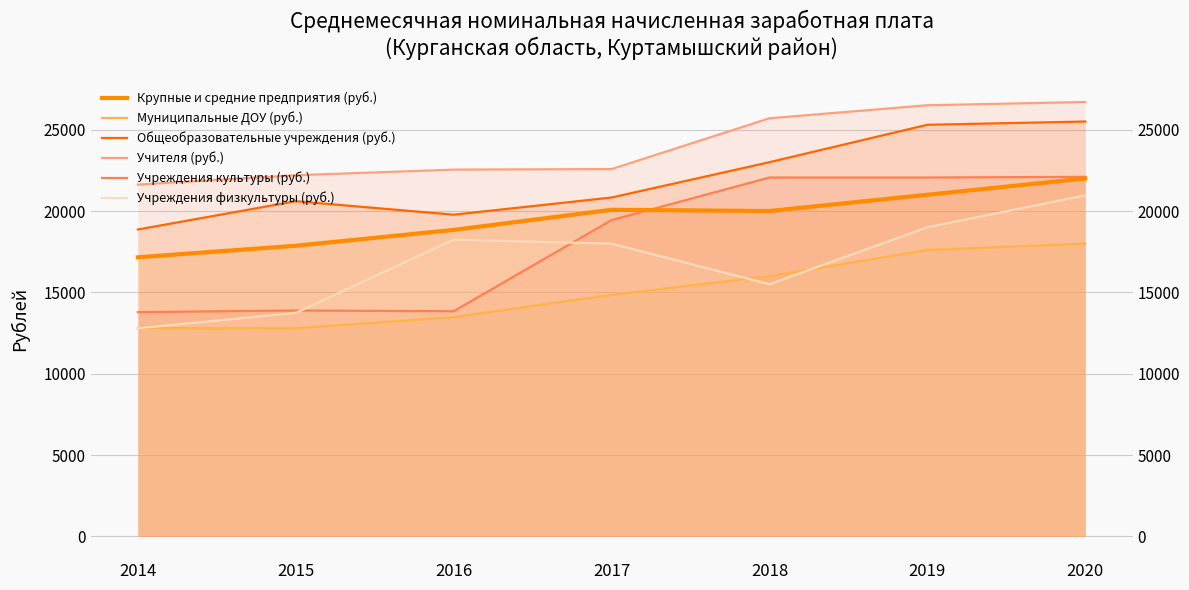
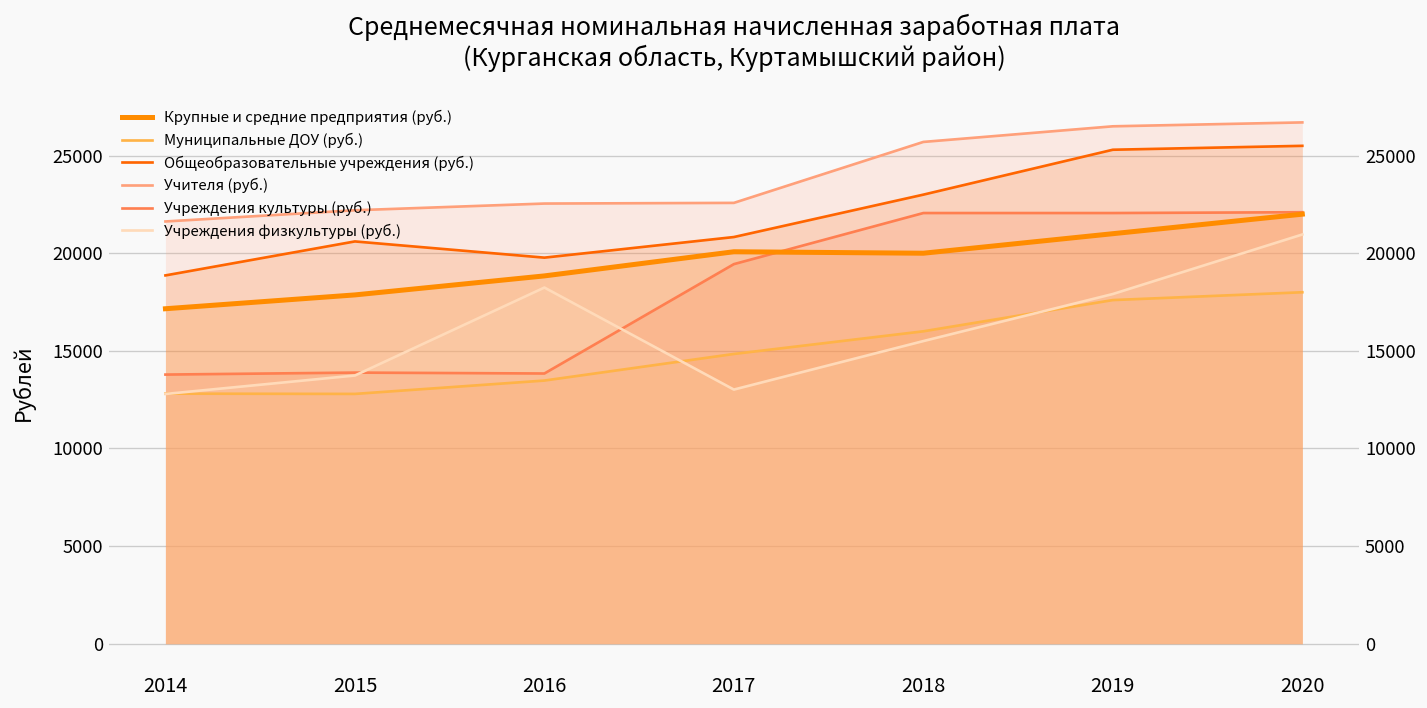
  {
    "Учреждения физкультуры (руб.)": {
      "2016": 18200,
-     "2017": 18000,
+     "2017": 13000,
      "2018": 15500,
-     "2019": 19000,
+     "2019": 17900,
      "2020": 21000
    }
  }
